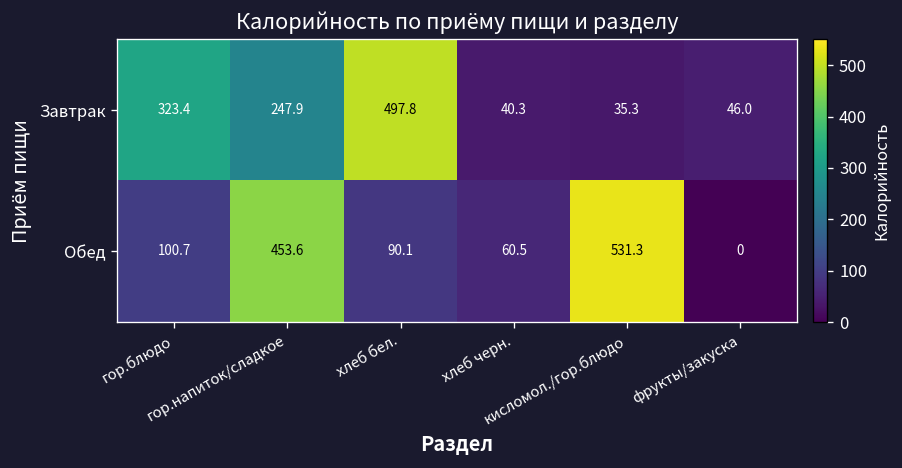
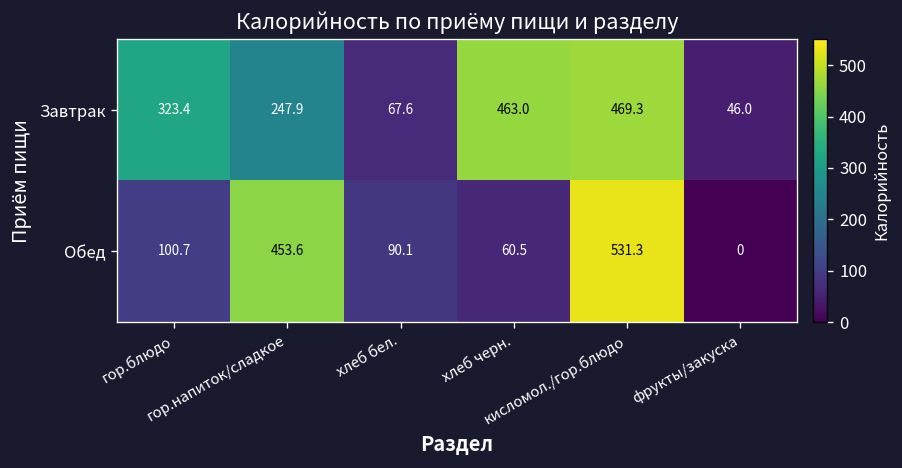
  {
    "Завтрак": {
      "гор.блюдо": 323.4,
      "гор.напиток/сладкое": 247.9,
-     "хлеб бел.": 497.8,
-     "хлеб черн.": 40.3,
-     "кисломол./гор.блюдо": 35.3,
+     "хлеб бел.": 67.6,
+     "хлеб черн.": 463.0,
+     "кисломол./гор.блюдо": 469.3,
      "фрукты/закуска": 46.0
    },
    "Обед": {
      "гор.блюдо": 100.7,
      "гор.напиток/сладкое": 453.6,
      "хлеб бел.": 90.1,
      "хлеб черн.": 60.5,
      "кисломол./гор.блюдо": 531.3,
      "фрукты/закуска": 0
    }
  }
